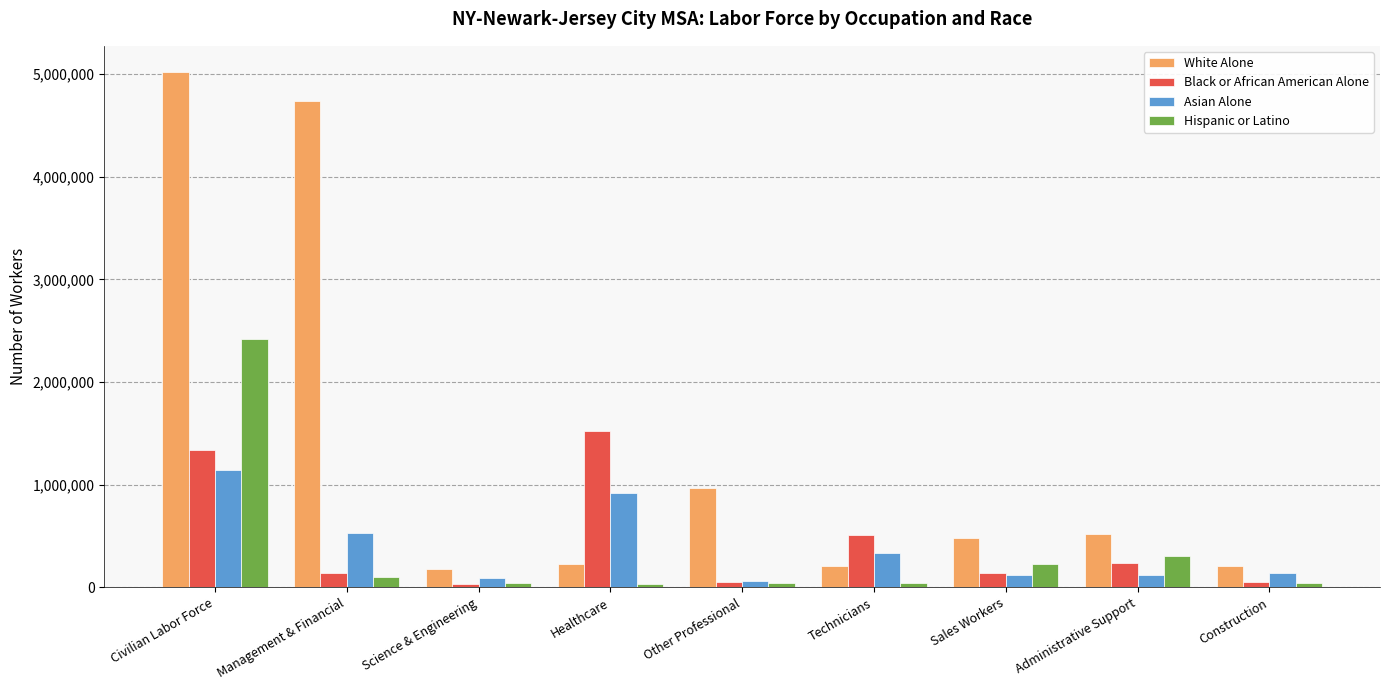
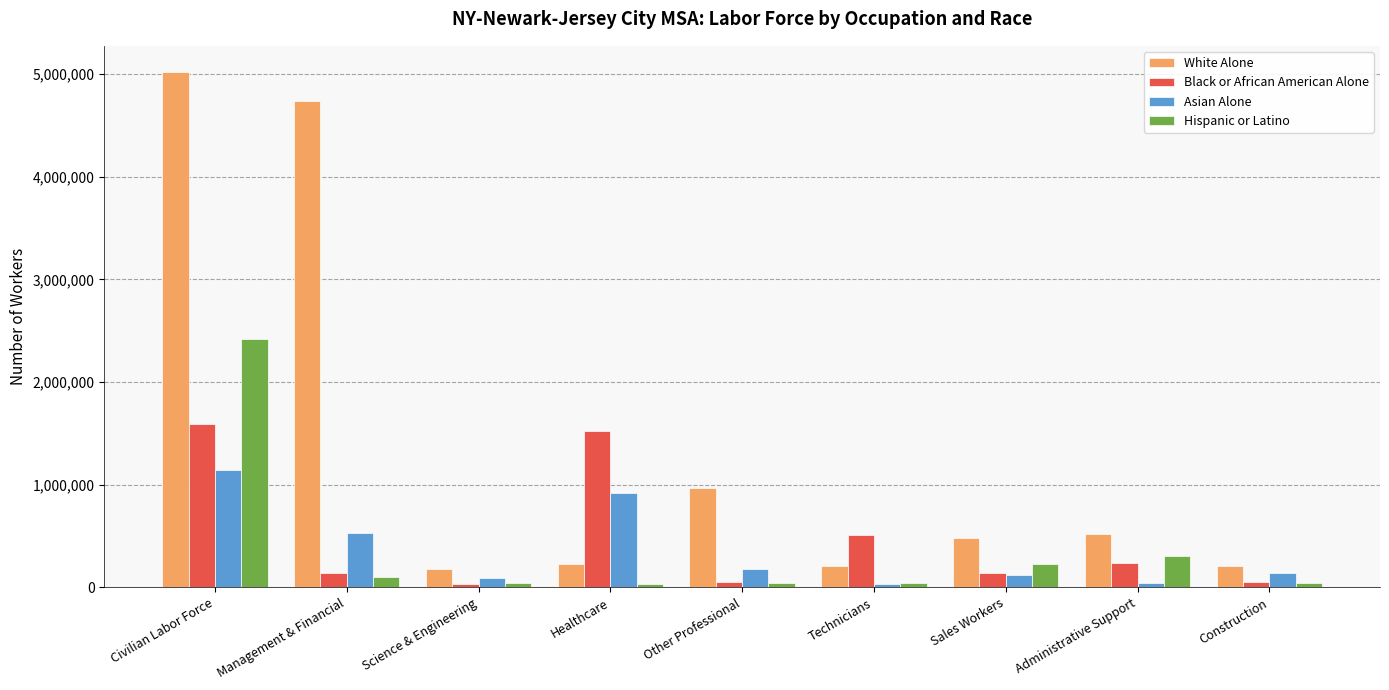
  {
    "White Alone": {
      "Civilian Labor Force": "5,030,000",
      "Management & Financial": "4,740,000",
      "Science & Engineering": "180,000",
      "Healthcare": "230,000",
      "Other Professional": "970,000",
      "Technicians": "210,000",
      "Sales Workers": "480,000",
      "Administrative Support": "520,000",
      "Construction": "210,000"
    },
    "Black or African American Alone": {
-     "Civilian Labor Force": "1,340,000",
+     "Civilian Labor Force": "1,590,000",
      "Management & Financial": "140,000",
      "Science & Engineering": "30,000",
      "Healthcare": "1,530,000",
      "Other Professional": "50,000",
      "Technicians": "510,000",
      "Sales Workers": "140,000",
      "Administrative Support": "240,000",
      "Construction": "50,000"
    },
    "Asian Alone": {
      "Civilian Labor Force": "1,150,000",
      "Management & Financial": "530,000",
      "Science & Engineering": "90,000",
      "Healthcare": "920,000",
-     "Other Professional": "60,000",
-     "Technicians": "330,000",
+     "Other Professional": "170,000",
+     "Technicians": "30,000",
      "Sales Workers": "120,000",
-     "Administrative Support": "120,000",
+     "Administrative Support": "40,000",
      "Construction": "140,000"
    },
    "Hispanic or Latino": {
      "Civilian Labor Force": "2,420,000",
      "Management & Financial": "100,000",
      "Science & Engineering": "40,000",
      "Healthcare": "40,000",
      "Other Professional": "50,000",
      "Technicians": "40,000",
      "Sales Workers": "230,000",
      "Administrative Support": "310,000",
      "Construction": "40,000"
    }
  }
